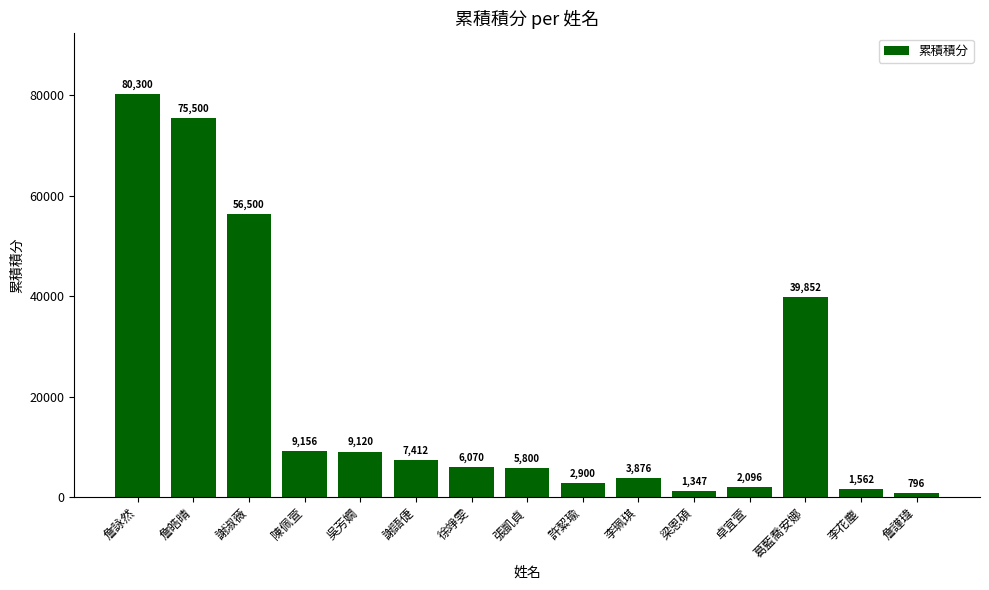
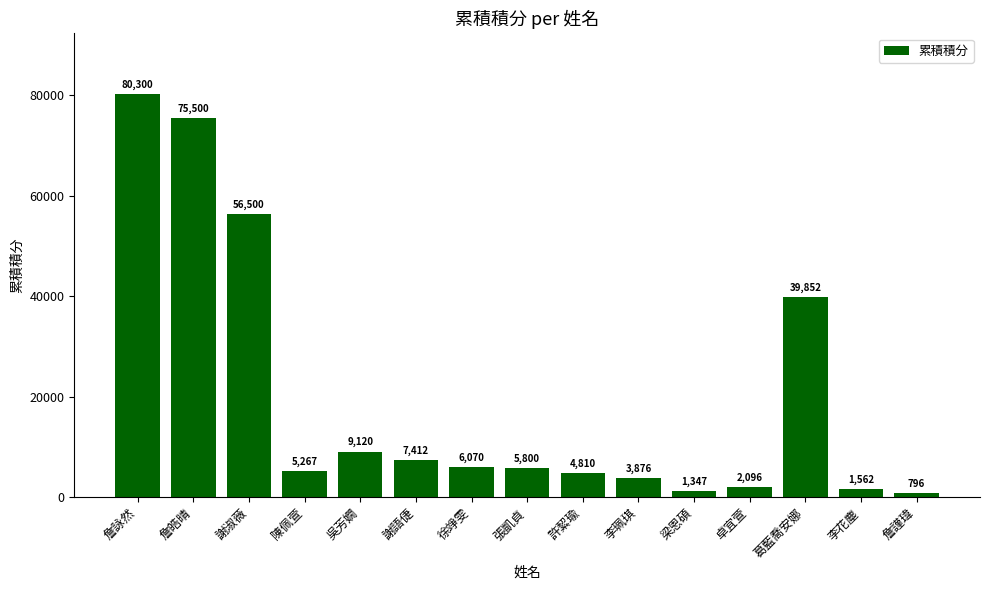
  {
    "詹詠然": "80,300",
    "詹皓晴": "75,500",
    "謝淑薇": "56,500",
-   "陳佩萱": "9,156",
+   "陳佩萱": "5,267",
    "吳芳嫺": "9,120",
    "謝語倢": "7,412",
    "徐竫雯": "6,070",
    "張凱貞": "5,800",
-   "許絜瑜": "2,900",
+   "許絜瑜": "4,810",
    "李珮琪": "3,876",
    "梁恩碩": "1,347",
    "卓宜萱": "2,096",
    "葛藍喬安娜": "39,852",
    "李花塵": "1,562",
    "詹謹瑋": "796"
  }
